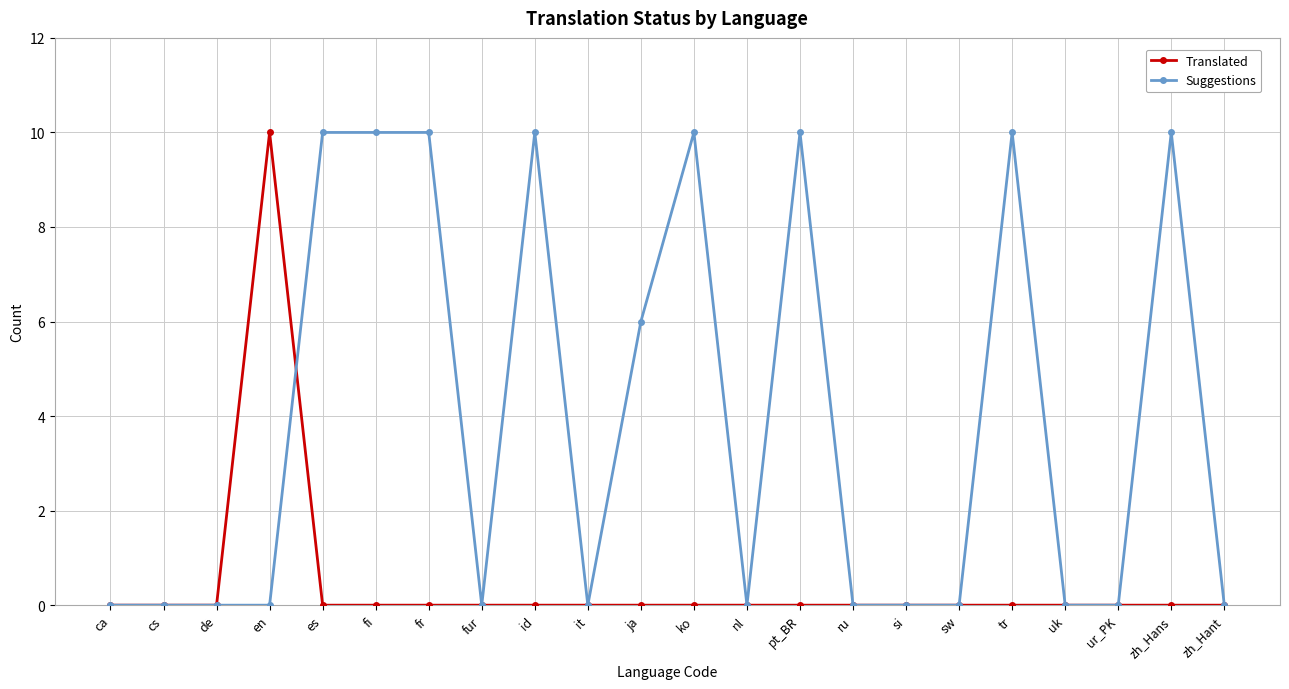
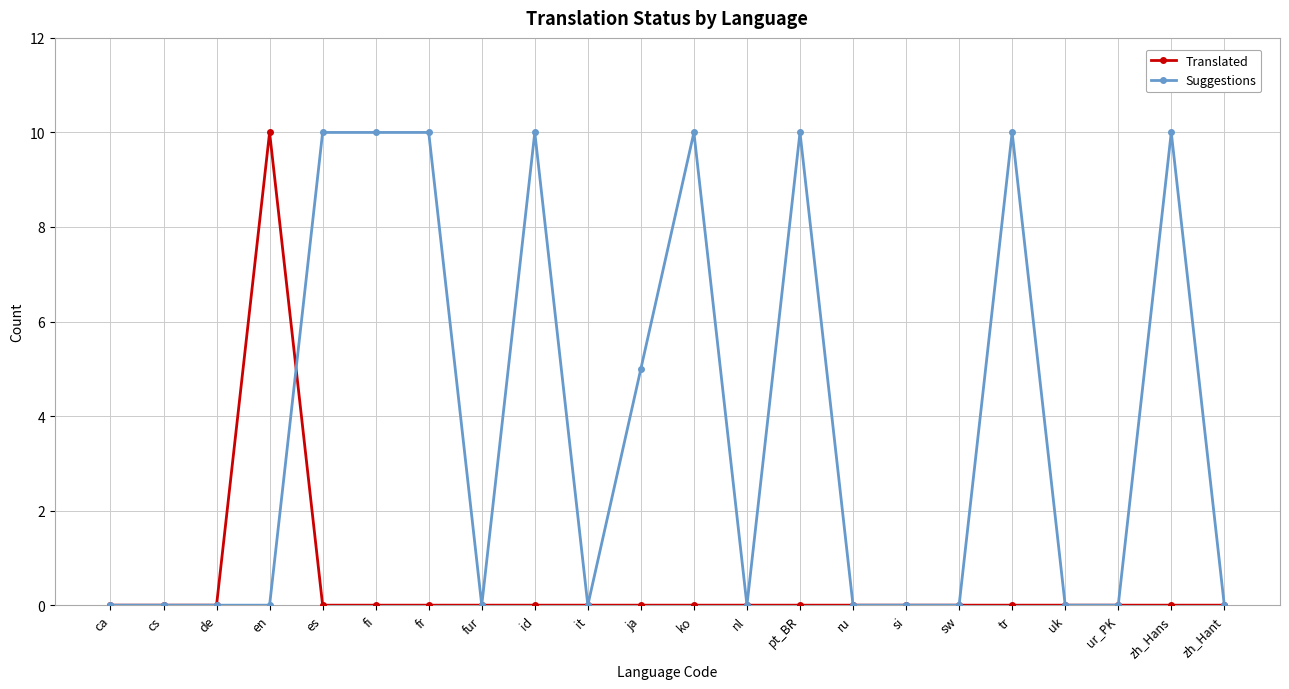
  {
    "Translated": {
      "en": 10,
      "es": 0,
      "fi": 0,
      "fr": 0,
      "id": 0,
      "ja": 0,
      "ko": 0,
      "pt_BR": 0,
      "tr": 0,
      "zh_Hans": 0
    },
    "Suggestions": {
      "en": 0,
      "es": 10,
      "fi": 10,
      "fr": 10,
      "id": 10,
-     "ja": 6,
+     "ja": 5,
      "ko": 10,
      "pt_BR": 10,
      "tr": 10,
      "zh_Hans": 10
    }
  }
